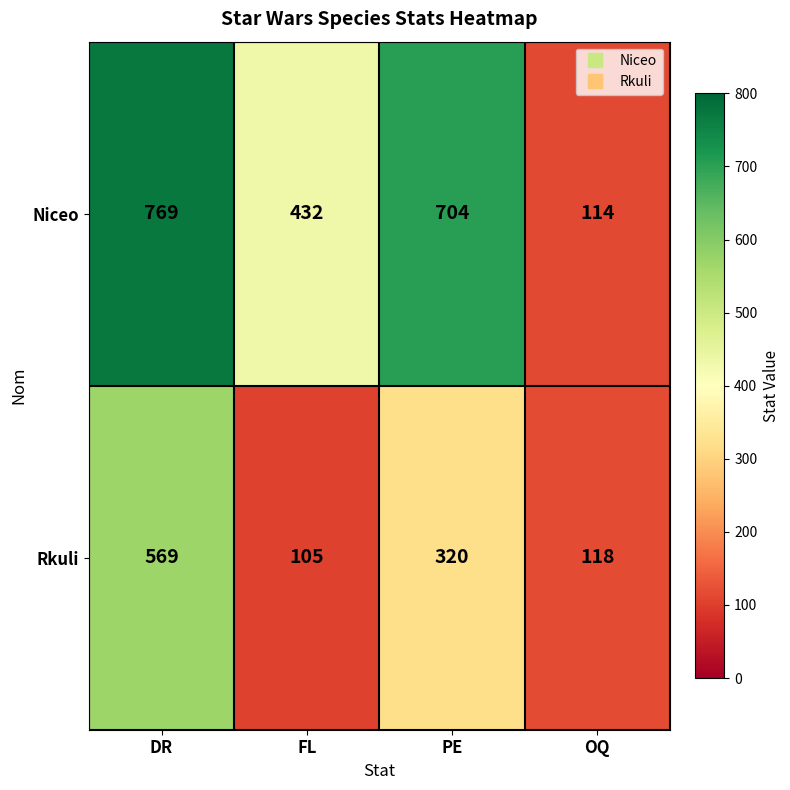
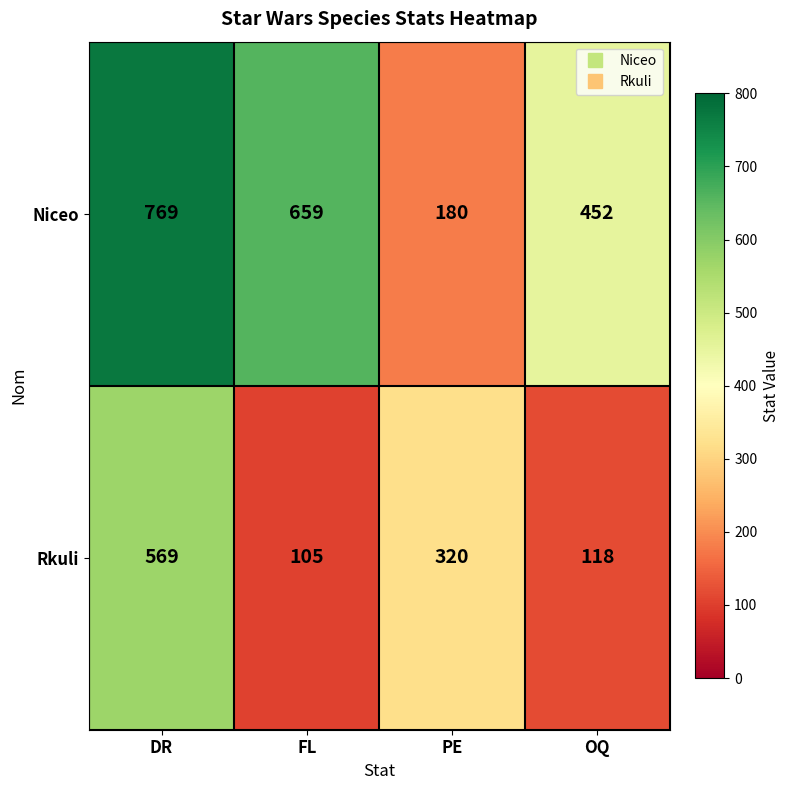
  {
    "Niceo": {
      "DR": 769,
-     "FL": 432,
-     "PE": 704,
-     "OQ": 114
+     "FL": 659,
+     "PE": 180,
+     "OQ": 452
    },
    "Rkuli": {
      "DR": 569,
      "FL": 105,
      "PE": 320,
      "OQ": 118
    }
  }
